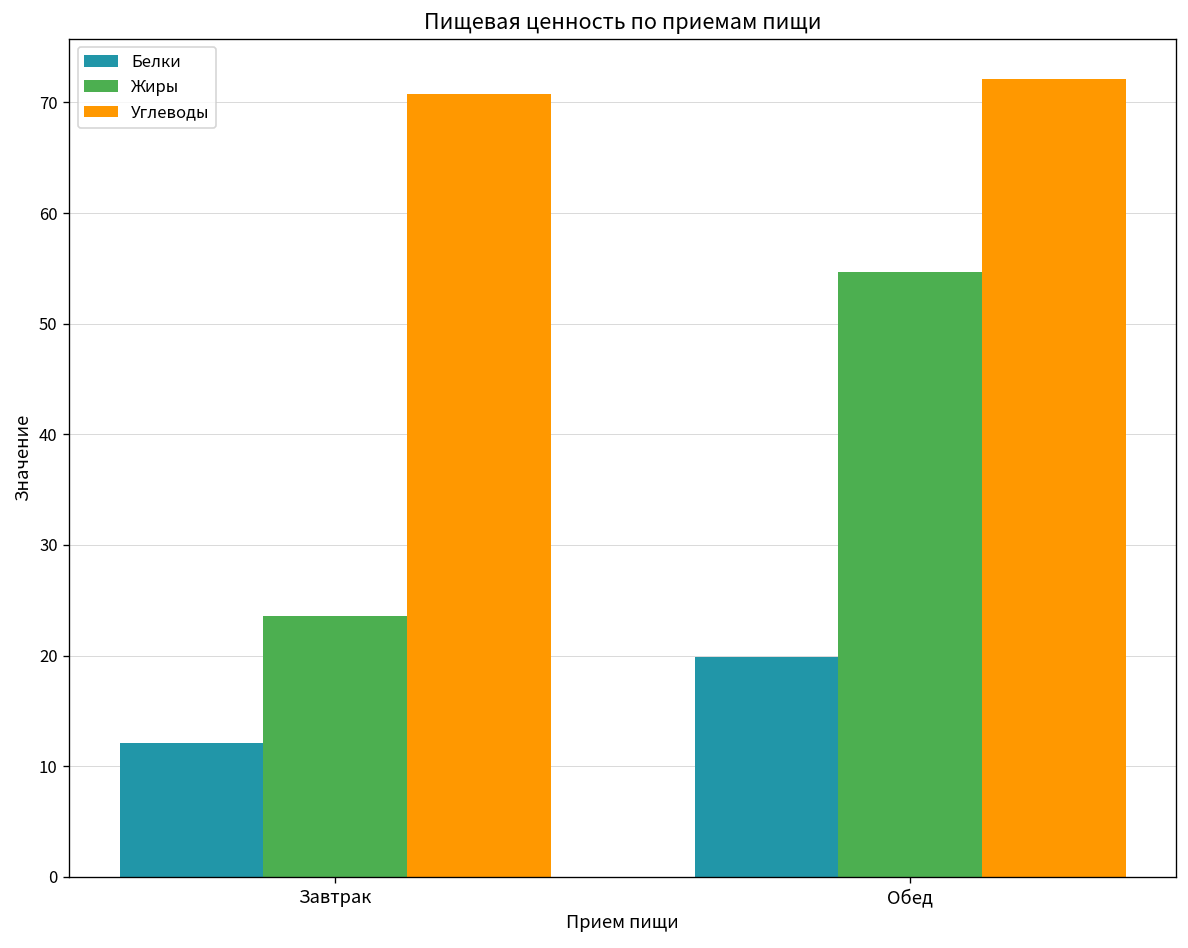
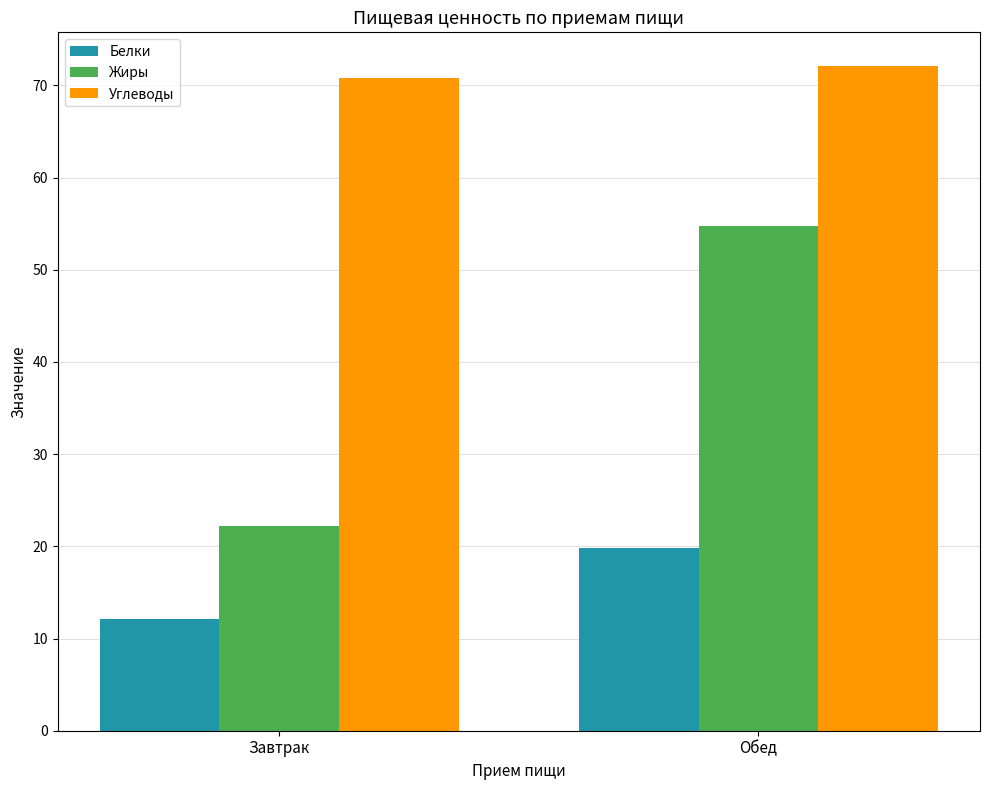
  {
    "Белки": {
      "Завтрак": 12,
      "Обед": 20
    },
    "Жиры": {
-     "Завтрак": 24,
+     "Завтрак": 22,
      "Обед": 55
    },
    "Углеводы": {
      "Завтрак": 71,
      "Обед": 72
    }
  }
